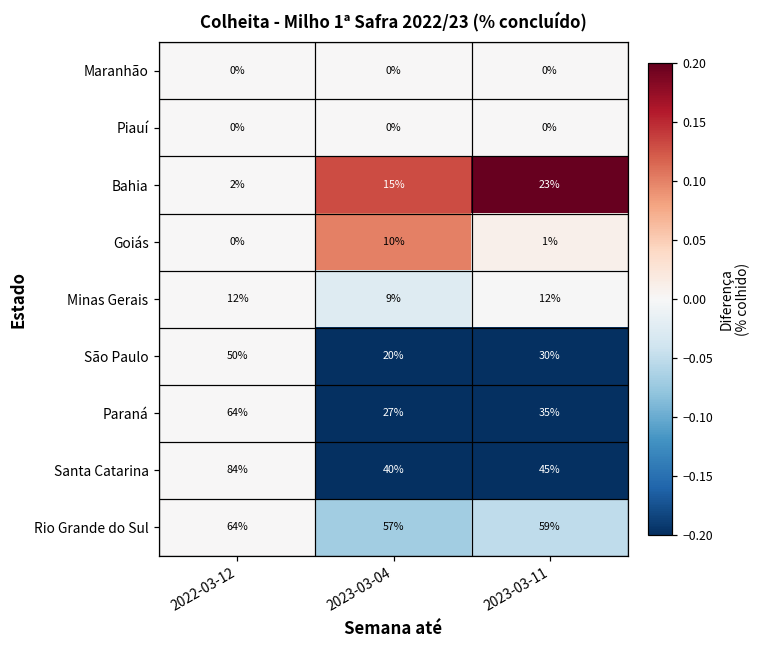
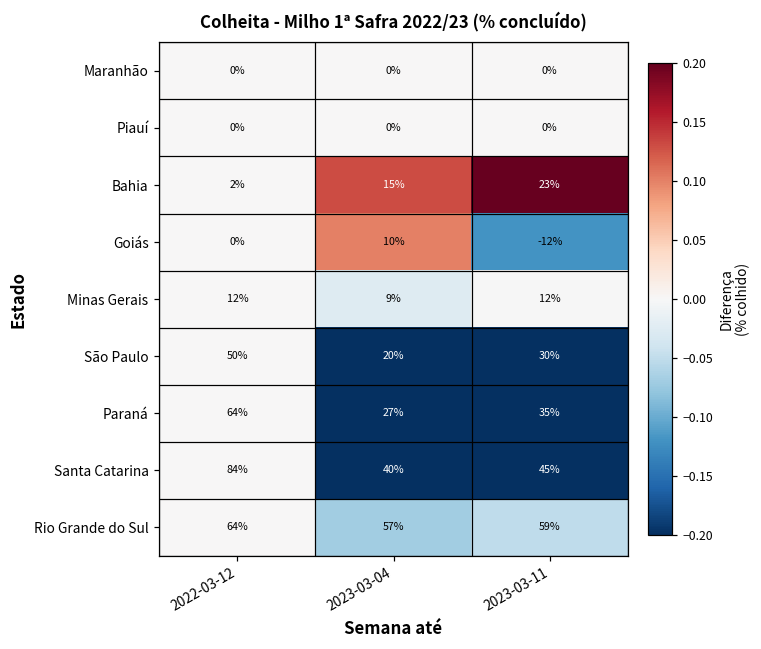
  {
    "Maranhão": {
      "2022-03-12": "0%",
      "2023-03-04": "0%",
      "2023-03-11": "0%"
    },
    "Piauí": {
      "2022-03-12": "0%",
      "2023-03-04": "0%",
      "2023-03-11": "0%"
    },
    "Bahia": {
      "2022-03-12": "2%",
      "2023-03-04": "15%",
      "2023-03-11": "23%"
    },
    "Goiás": {
      "2022-03-12": "0%",
      "2023-03-04": "10%",
-     "2023-03-11": "1%"
+     "2023-03-11": "-12%"
    },
    "Minas Gerais": {
      "2022-03-12": "12%",
      "2023-03-04": "9%",
      "2023-03-11": "12%"
    },
    "São Paulo": {
      "2022-03-12": "50%",
      "2023-03-04": "20%",
      "2023-03-11": "30%"
    },
    "Paraná": {
      "2022-03-12": "64%",
      "2023-03-04": "27%",
      "2023-03-11": "35%"
    },
    "Santa Catarina": {
      "2022-03-12": "84%",
      "2023-03-04": "40%",
      "2023-03-11": "45%"
    },
    "Rio Grande do Sul": {
      "2022-03-12": "64%",
      "2023-03-04": "57%",
      "2023-03-11": "59%"
    }
  }
